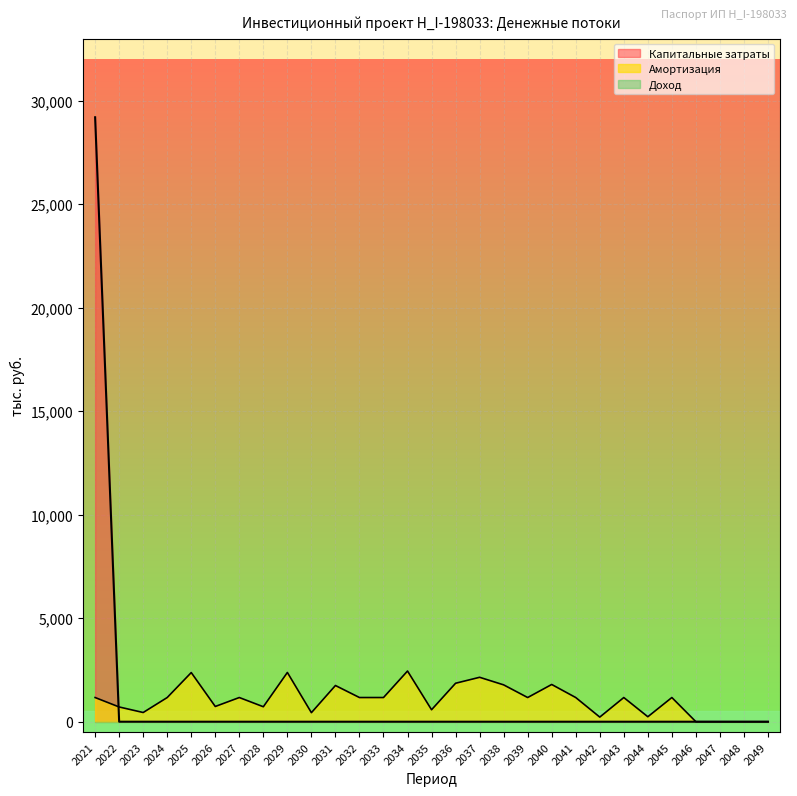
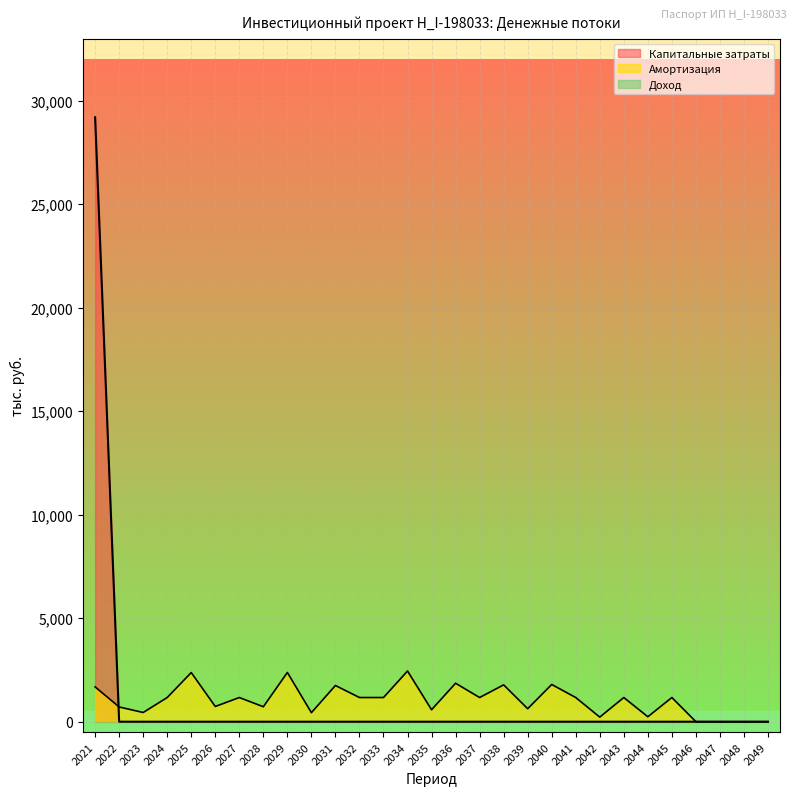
  {
    "Капитальные затраты": {
      "2021": "29,200"
    },
    "Амортизация": {
-     "2021": "1,200",
+     "2021": "1,700",
      "2022": "700",
      "2024": "1,200",
      "2025": "2,400",
      "2026": "700",
      "2027": "1,200",
      "2028": "700",
      "2029": "2,400",
      "2031": "1,700",
      "2032": "1,200",
      "2033": "1,200",
      "2034": "2,400",
      "2035": "600",
      "2036": "1,900",
-     "2037": "2,100",
+     "2037": "1,200",
      "2038": "1,800",
-     "2039": "1,200",
+     "2039": "600",
      "2040": "1,800",
      "2041": "1,200",
      "2043": "1,200",
      "2045": "1,200"
    }
  }
